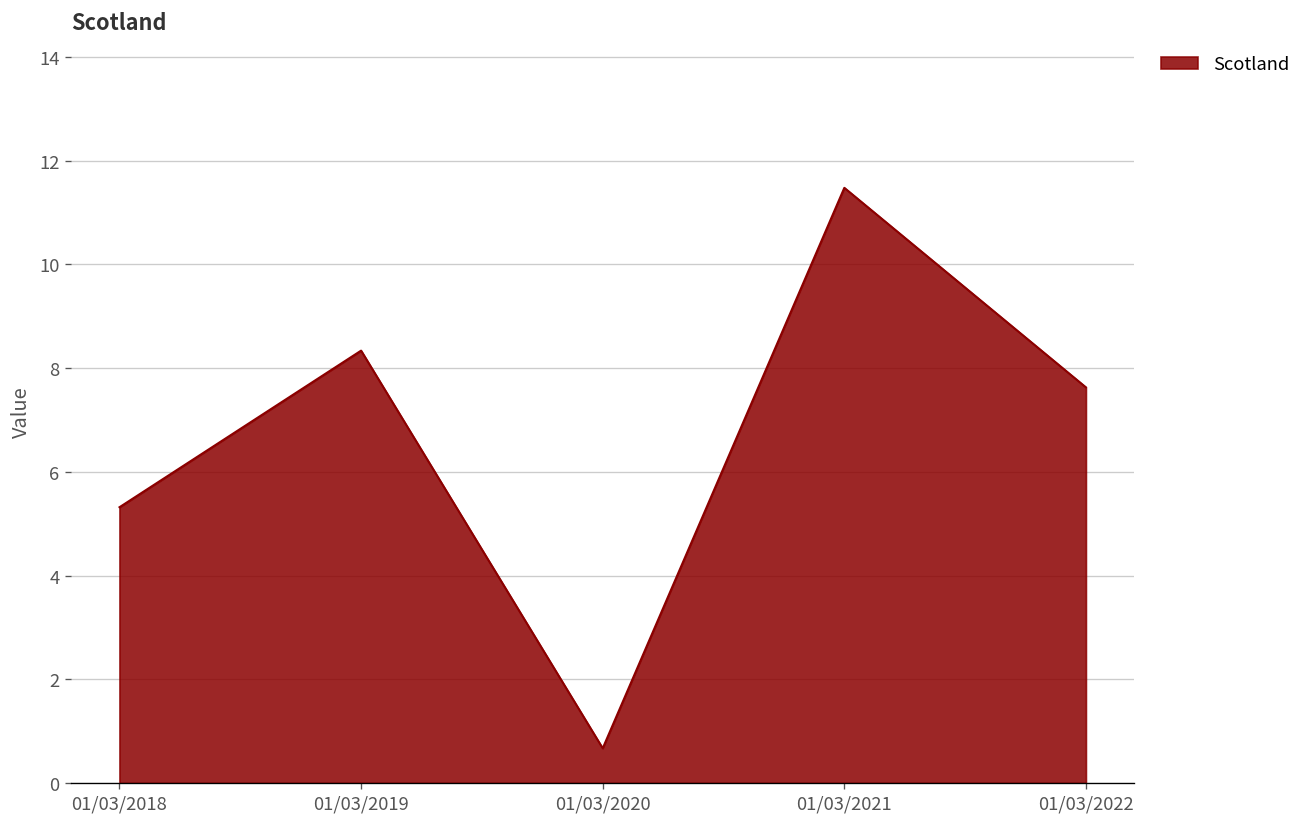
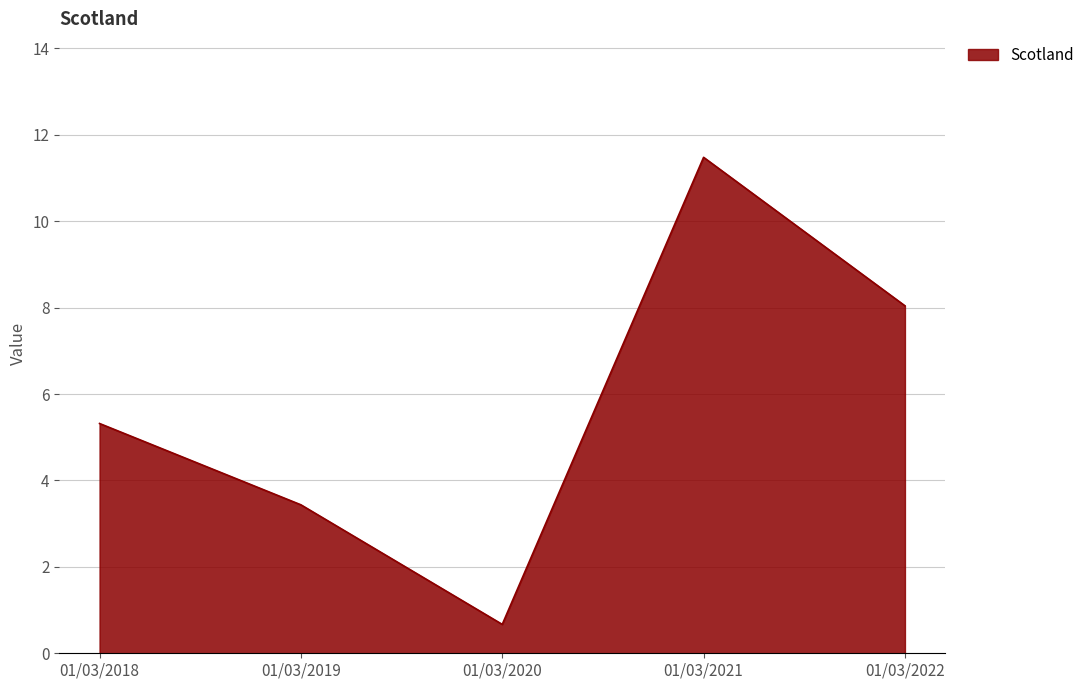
  {
    "01/03/2018": 5.3,
-   "01/03/2019": 8.3,
+   "01/03/2019": 3.4,
    "01/03/2020": 0.7,
    "01/03/2021": 11.5,
-   "01/03/2022": 7.6
+   "01/03/2022": 8.0
  }
